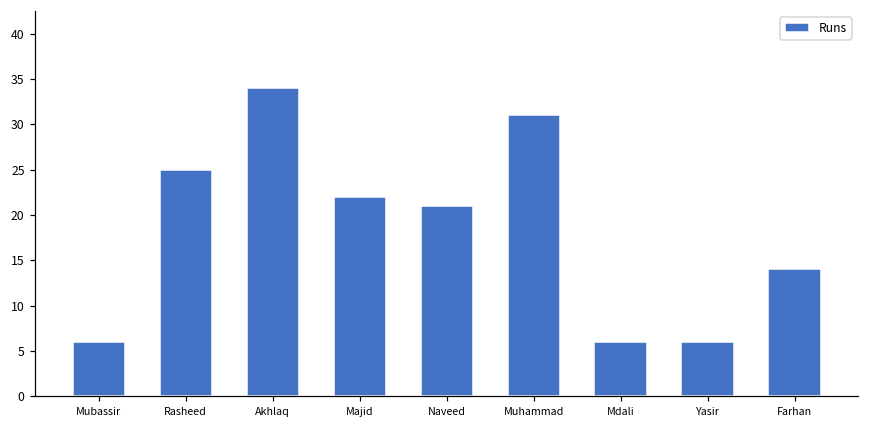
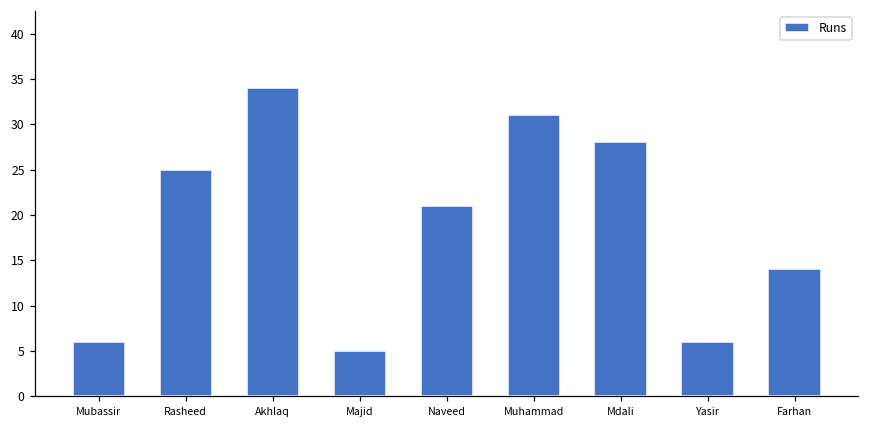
  {
    "Mubassir": 6,
    "Rasheed": 25,
    "Akhlaq": 34,
-   "Majid": 22,
+   "Majid": 5,
    "Naveed": 21,
    "Muhammad": 31,
-   "Mdali": 6,
+   "Mdali": 28,
    "Yasir": 6,
    "Farhan": 14
  }
